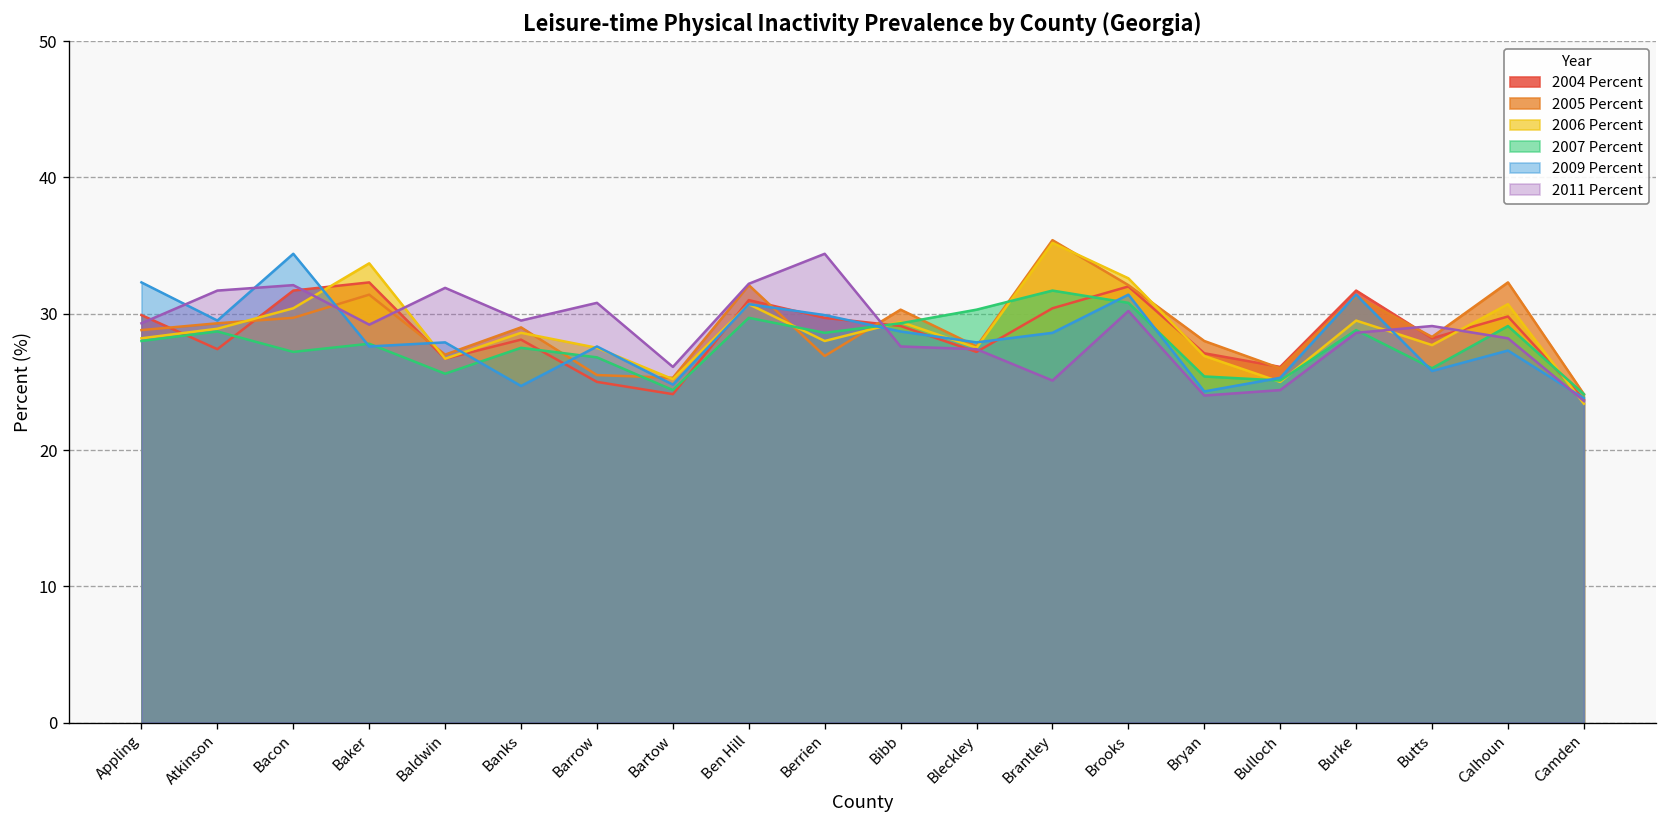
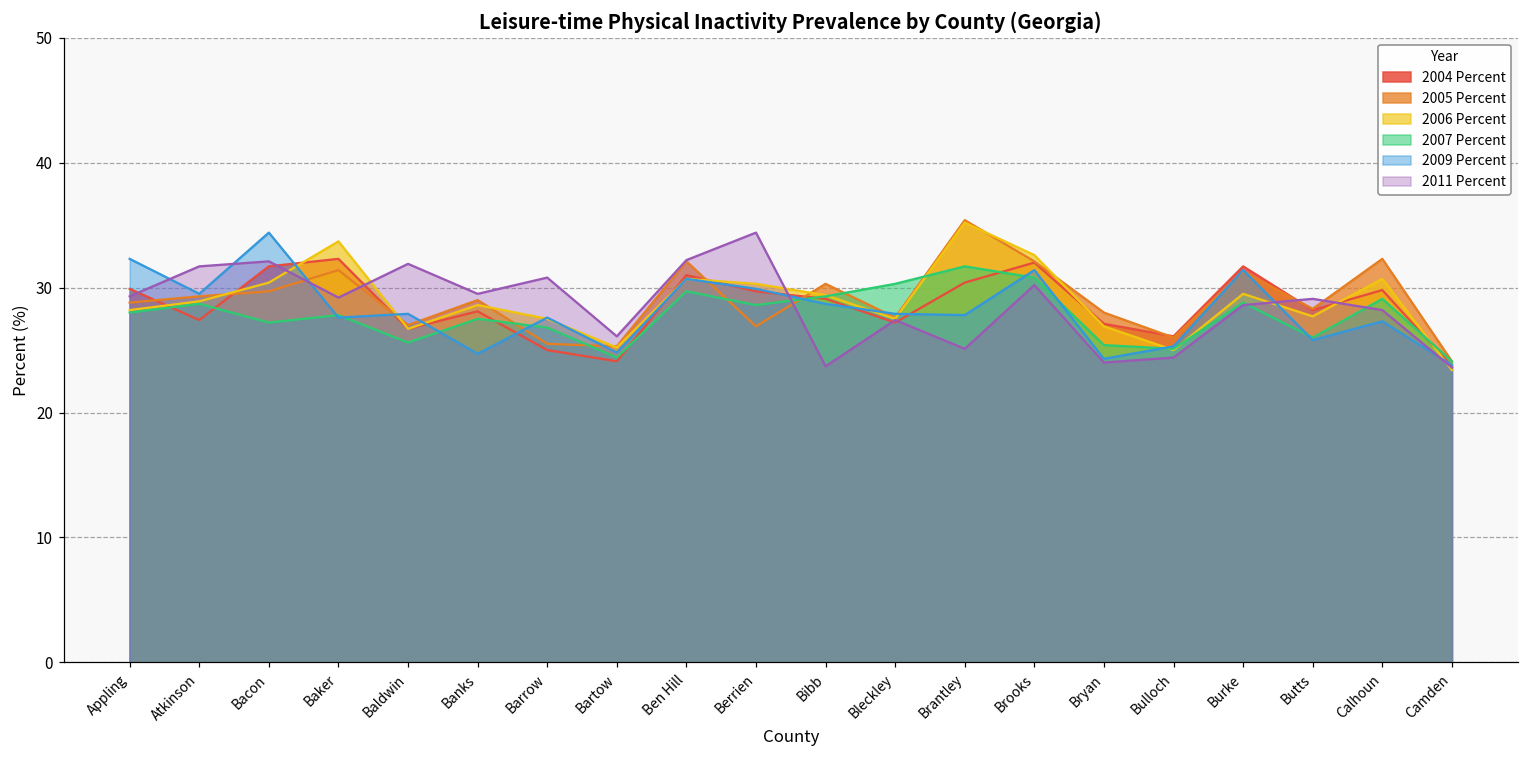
  {
    "2006 Percent": {
      "Bacon": 30.4,
      "Baker": 33.7,
      "Banks": 28.6,
-     "Berrien": 28.0,
+     "Berrien": 30.3,
      "Brooks": 32.6,
      "Burke": 29.5,
      "Butts": 27.7,
      "Calhoun": 30.7
    },
    "2007 Percent": {
      "Bacon": 27.2,
      "Baldwin": 25.6,
      "Banks": 27.5,
      "Barrow": 26.8,
      "Bartow": 24.4,
      "Ben Hill": 29.7,
      "Berrien": 28.6,
      "Bleckley": 30.3,
      "Brantley": 31.7,
      "Brooks": 30.8,
      "Bryan": 25.4,
      "Calhoun": 29.1
    },
    "2009 Percent": {
      "Appling": 32.3,
      "Bacon": 34.4,
      "Baldwin": 27.9,
      "Banks": 24.7,
      "Bartow": 24.8,
      "Bibb": 28.7,
      "Bleckley": 27.9,
-     "Brantley": 28.6,
+     "Brantley": 27.8,
      "Brooks": 31.4,
      "Bryan": 24.3,
      "Calhoun": 27.3
    },
    "2011 Percent": {
      "Appling": 29.3,
      "Atkinson": 31.7,
      "Bacon": 32.1,
      "Baker": 29.2,
      "Baldwin": 31.9,
      "Banks": 29.5,
      "Barrow": 30.8,
      "Bartow": 26.1,
      "Berrien": 34.4,
-     "Bibb": 27.6,
+     "Bibb": 23.7,
      "Brantley": 25.1,
      "Brooks": 30.2,
      "Bryan": 24.0,
      "Bulloch": 24.4,
      "Butts": 29.1,
      "Calhoun": 28.2
    }
  }
